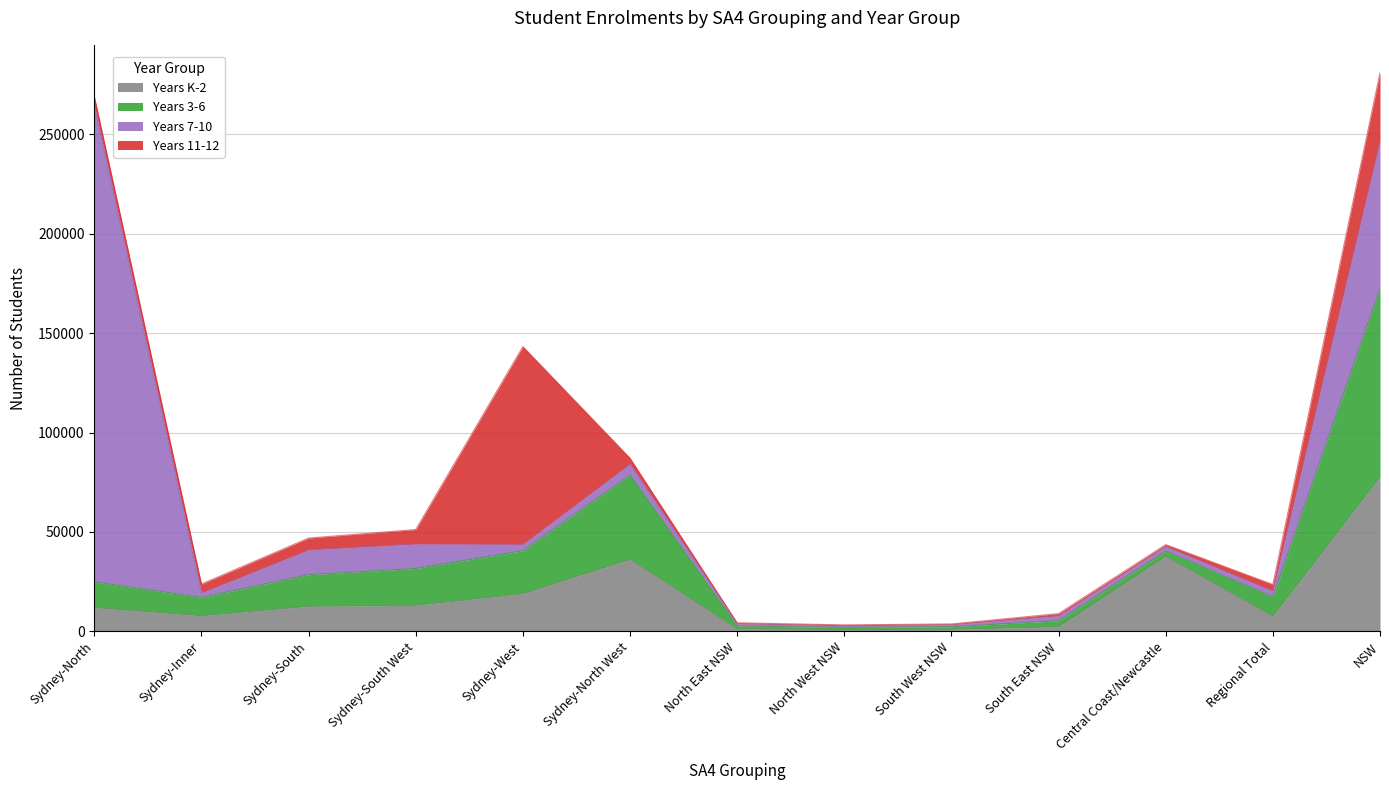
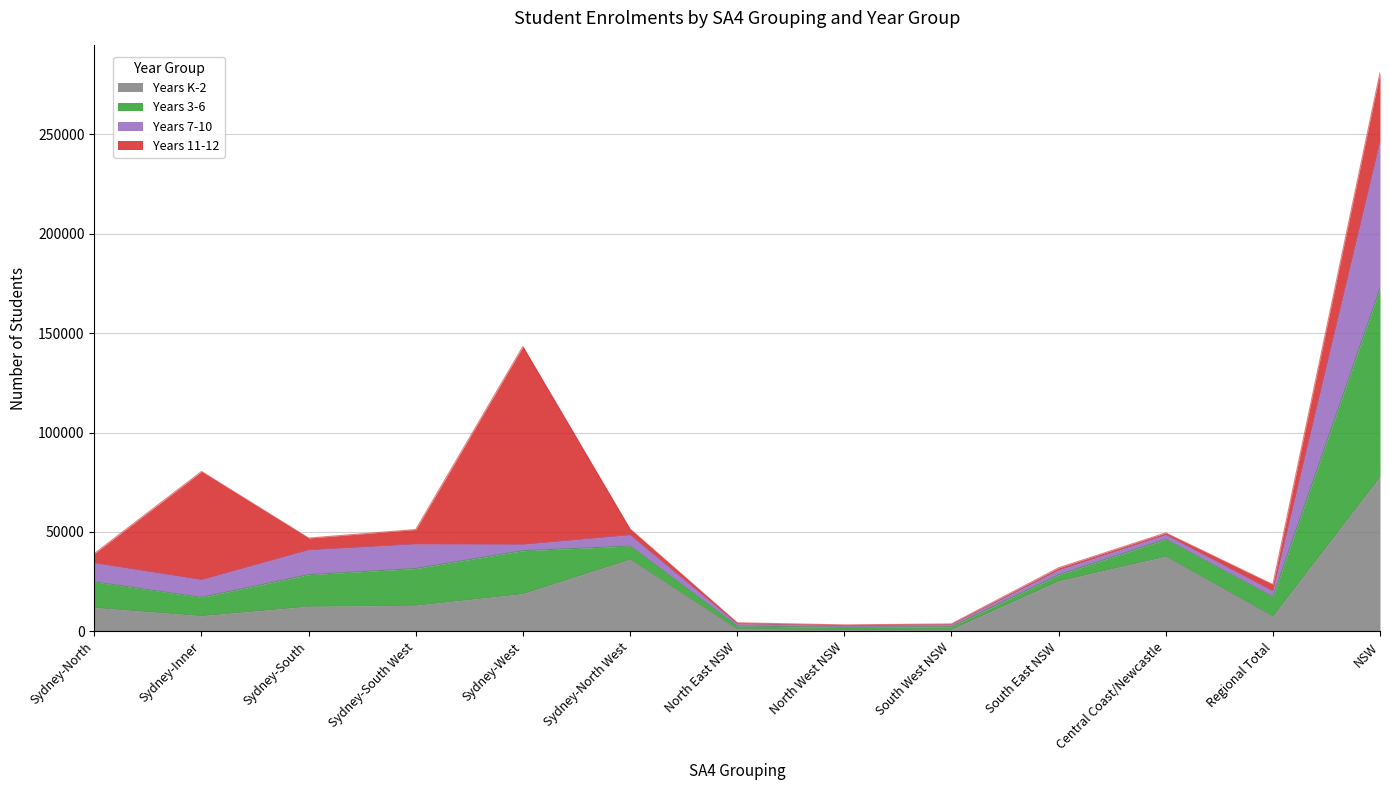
  {
    "Years K-2": {
      "Sydney-North": 12000,
      "Sydney-Inner": 8000,
      "Sydney-South": 13000,
      "Sydney-South West": 13000,
      "Sydney-West": 19000,
      "Sydney-North West": 36000,
      "North East NSW": 1000,
      "South West NSW": 1000,
-     "South East NSW": 2000,
+     "South East NSW": 25000,
      "Central Coast/Newcastle": 38000,
      "Regional Total": 8000,
      "NSW": 78000
    },
    "Years 3-6": {
      "Sydney-North": 13000,
      "Sydney-Inner": 9000,
      "Sydney-South": 16000,
      "Sydney-South West": 19000,
      "Sydney-West": 22000,
-     "Sydney-North West": 42000,
+     "Sydney-North West": 7000,
      "South East NSW": 3000,
-     "Central Coast/Newcastle": 3000,
+     "Central Coast/Newcastle": 9000,
      "Regional Total": 10000,
      "NSW": 95000
    },
    "Years 7-10": {
-     "Sydney-North": 239000,
-     "Sydney-Inner": 2000,
+     "Sydney-North": 9000,
+     "Sydney-Inner": 9000,
      "Sydney-South": 12000,
      "Sydney-South West": 12000,
      "Sydney-West": 3000,
      "Sydney-North West": 6000,
      "Regional Total": 3000,
      "NSW": 74000
    },
    "Years 11-12": {
      "Sydney-North": 5000,
-     "Sydney-Inner": 5000,
+     "Sydney-Inner": 54000,
      "Sydney-South": 6000,
      "Sydney-South West": 7000,
      "Sydney-West": 99000,
      "Sydney-North West": 3000,
      "Regional Total": 3000,
      "NSW": 35000
    }
  }
